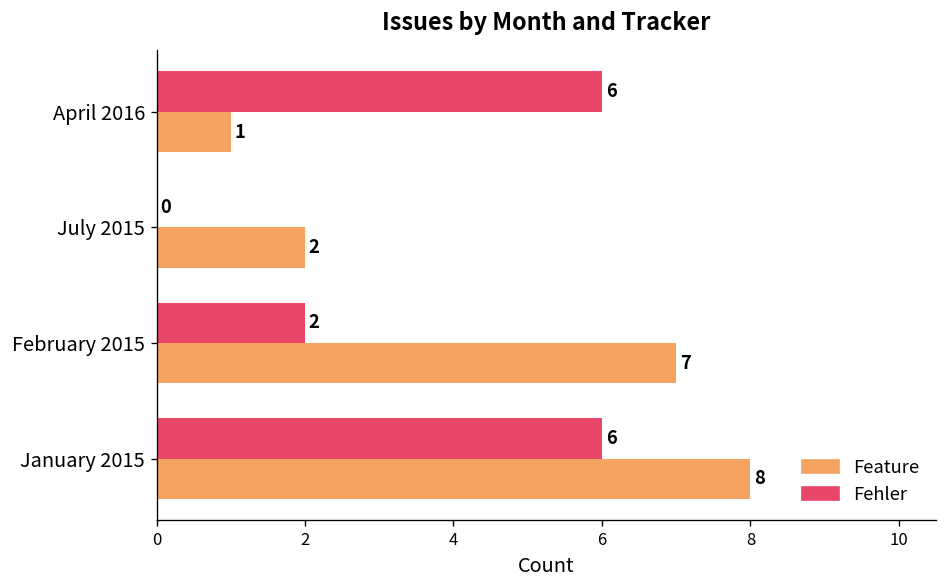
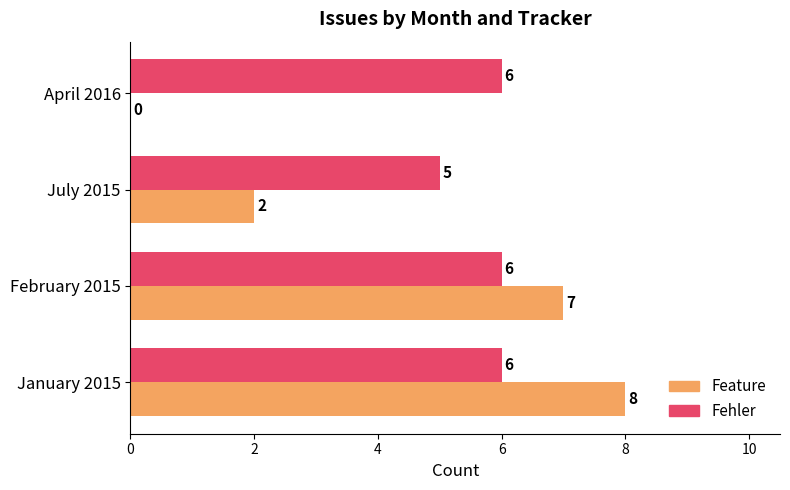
  {
    "Fehler": {
      "April 2016": 6,
-     "July 2015": 0,
-     "February 2015": 2,
+     "July 2015": 5,
+     "February 2015": 6,
      "January 2015": 6
    },
    "Feature": {
-     "April 2016": 1,
+     "April 2016": 0,
      "July 2015": 2,
      "February 2015": 7,
      "January 2015": 8
    }
  }
